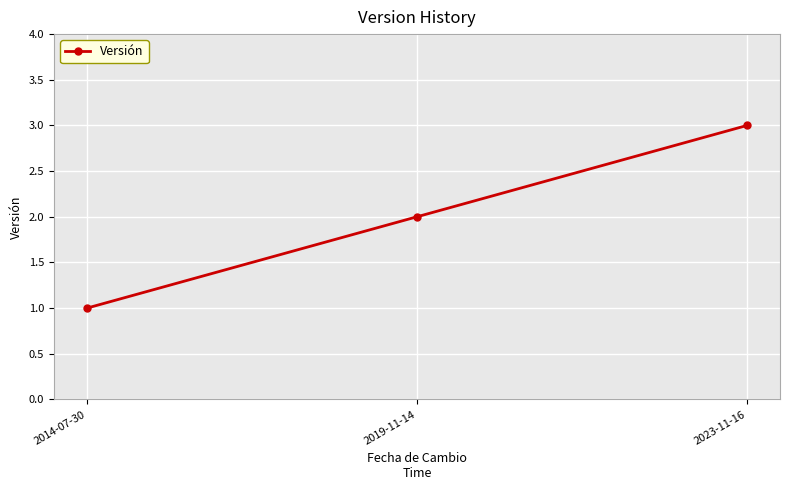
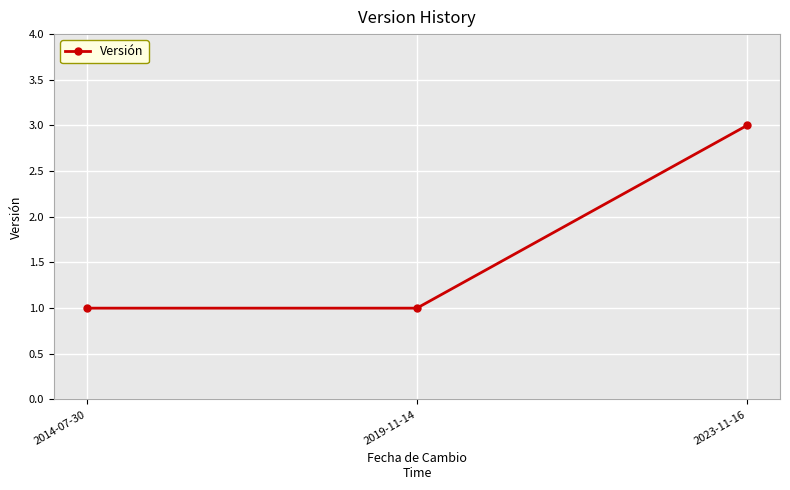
  {
    "2014-07-30": 1,
-   "2019-11-14": 2,
+   "2019-11-14": 1,
    "2023-11-16": 3
  }
